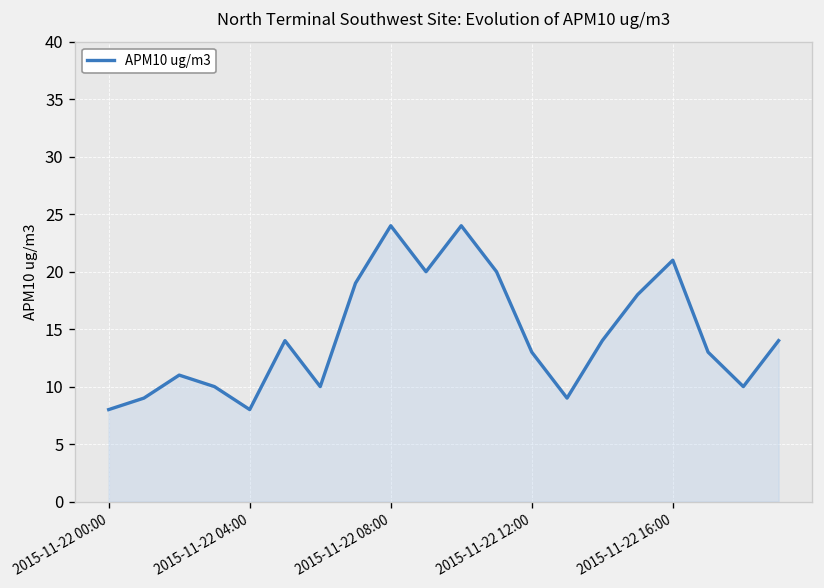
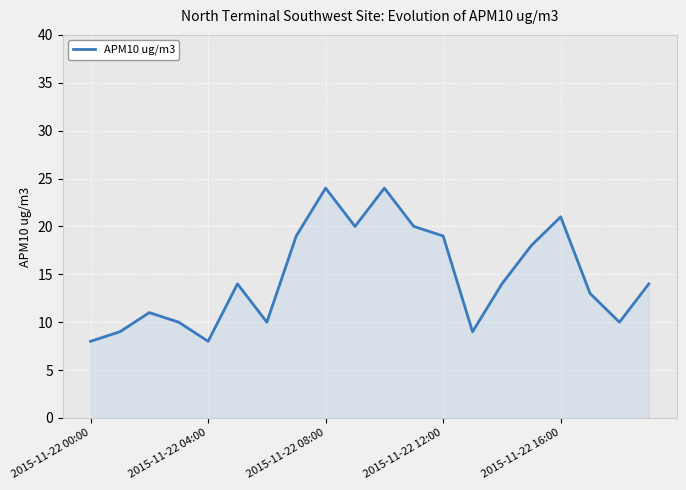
  {
    "2015-11-22 00:00": 8,
    "2015-11-22 04:00": 8,
    "2015-11-22 08:00": 24,
-   "2015-11-22 12:00": 13,
+   "2015-11-22 12:00": 19,
    "2015-11-22 16:00": 21
  }
